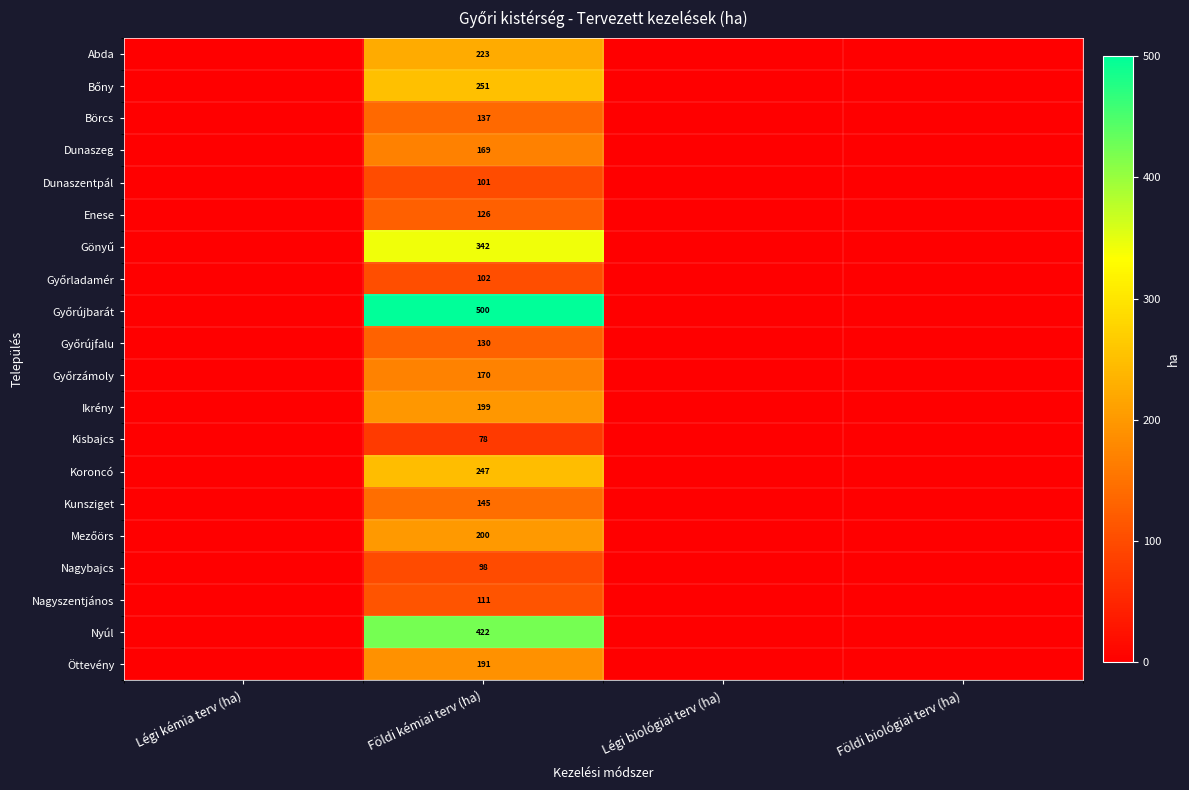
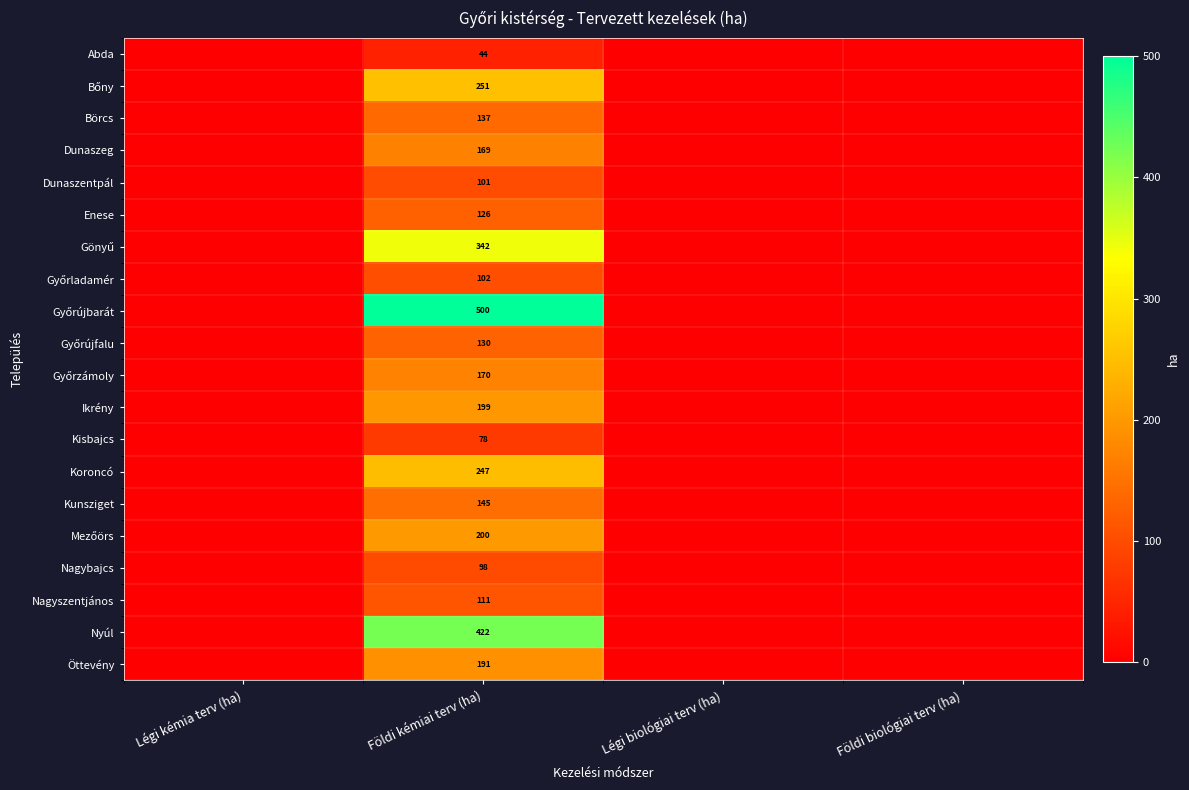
  {
    "Abda": {
-     "Földi kémiai terv (ha)": 223
+     "Földi kémiai terv (ha)": 44
    },
    "Bőny": {
      "Földi kémiai terv (ha)": 251
    },
    "Börcs": {
      "Földi kémiai terv (ha)": 137
    },
    "Dunaszeg": {
      "Földi kémiai terv (ha)": 169
    },
    "Dunaszentpál": {
      "Földi kémiai terv (ha)": 101
    },
    "Enese": {
      "Földi kémiai terv (ha)": 126
    },
    "Gönyű": {
      "Földi kémiai terv (ha)": 342
    },
    "Győrladamér": {
      "Földi kémiai terv (ha)": 102
    },
    "Győrújbarát": {
      "Földi kémiai terv (ha)": 500
    },
    "Győrújfalu": {
      "Földi kémiai terv (ha)": 130
    },
    "Győrzámoly": {
      "Földi kémiai terv (ha)": 170
    },
    "Ikrény": {
      "Földi kémiai terv (ha)": 199
    },
    "Kisbajcs": {
      "Földi kémiai terv (ha)": 78
    },
    "Koroncó": {
      "Földi kémiai terv (ha)": 247
    },
    "Kunsziget": {
      "Földi kémiai terv (ha)": 145
    },
    "Mezőörs": {
      "Földi kémiai terv (ha)": 200
    },
    "Nagybajcs": {
      "Földi kémiai terv (ha)": 98
    },
    "Nagyszentjános": {
      "Földi kémiai terv (ha)": 111
    },
    "Nyúl": {
      "Földi kémiai terv (ha)": 422
    },
    "Öttevény": {
      "Földi kémiai terv (ha)": 191
    }
  }
